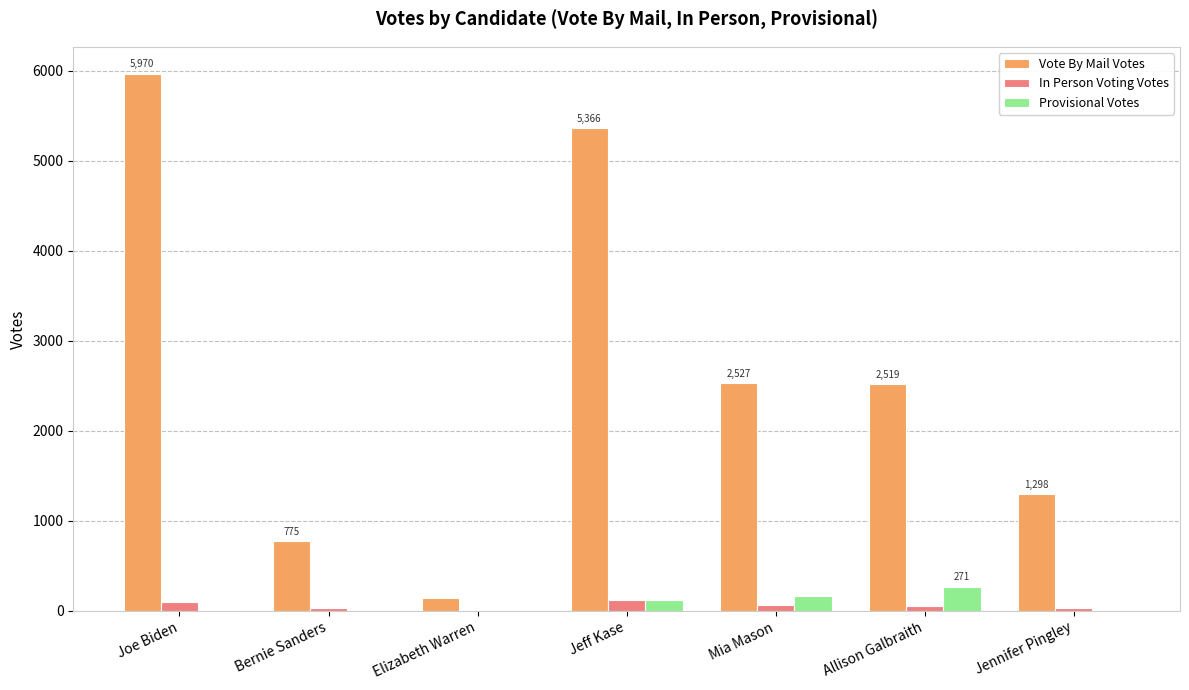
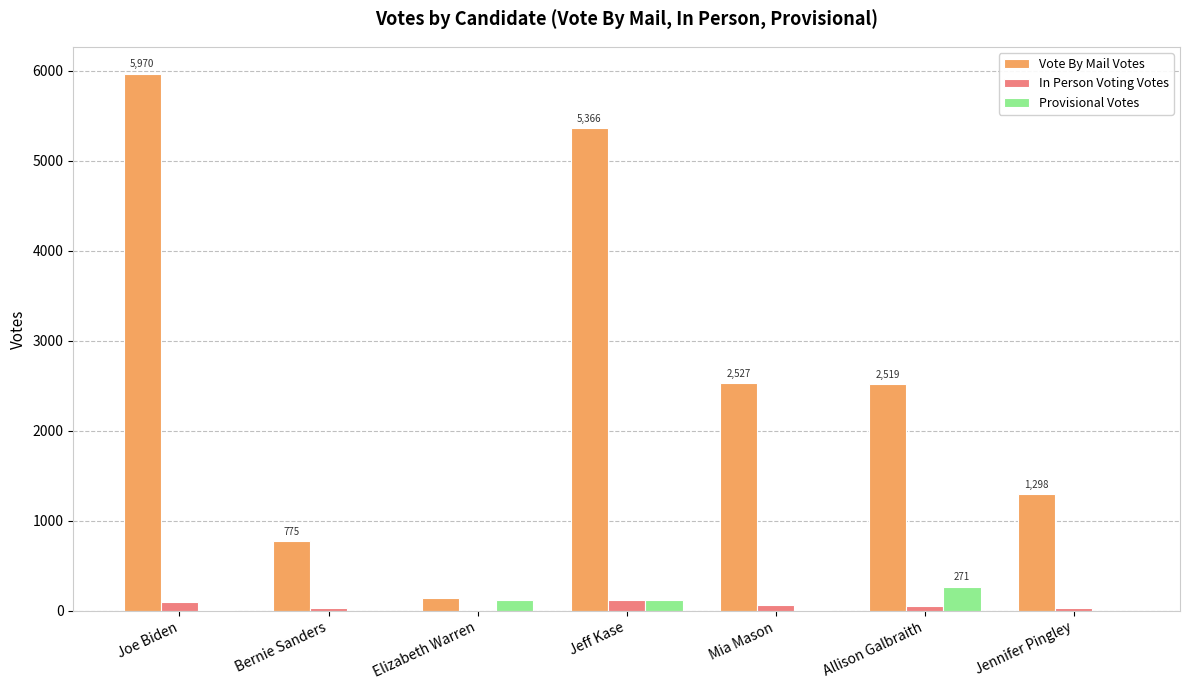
  {
    "Provisional Votes": {
-     "Elizabeth Warren": 0,
+     "Elizabeth Warren": 100,
      "Jeff Kase": 100,
-     "Mia Mason": 200
+     "Mia Mason": 0
    }
  }
